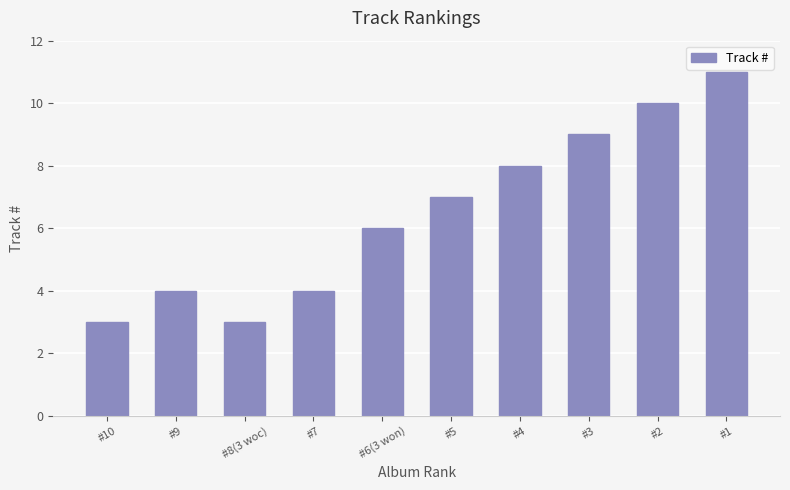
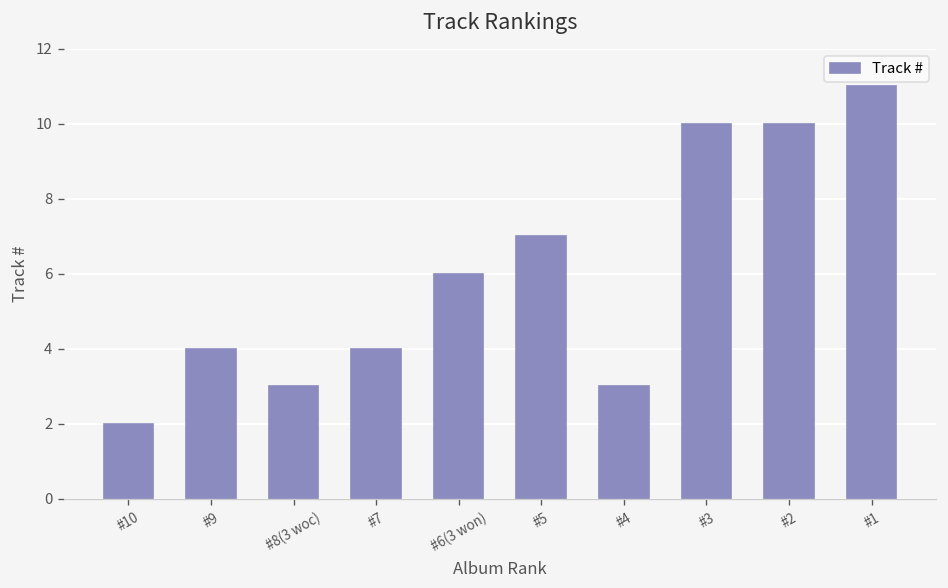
  {
-   "#10": 3,
+   "#10": 2,
    "#9": 4,
    "#8(3 woc)": 3,
    "#7": 4,
    "#6(3 won)": 6,
    "#5": 7,
-   "#4": 8,
-   "#3": 9,
+   "#4": 3,
+   "#3": 10,
    "#2": 10,
    "#1": 11
  }
